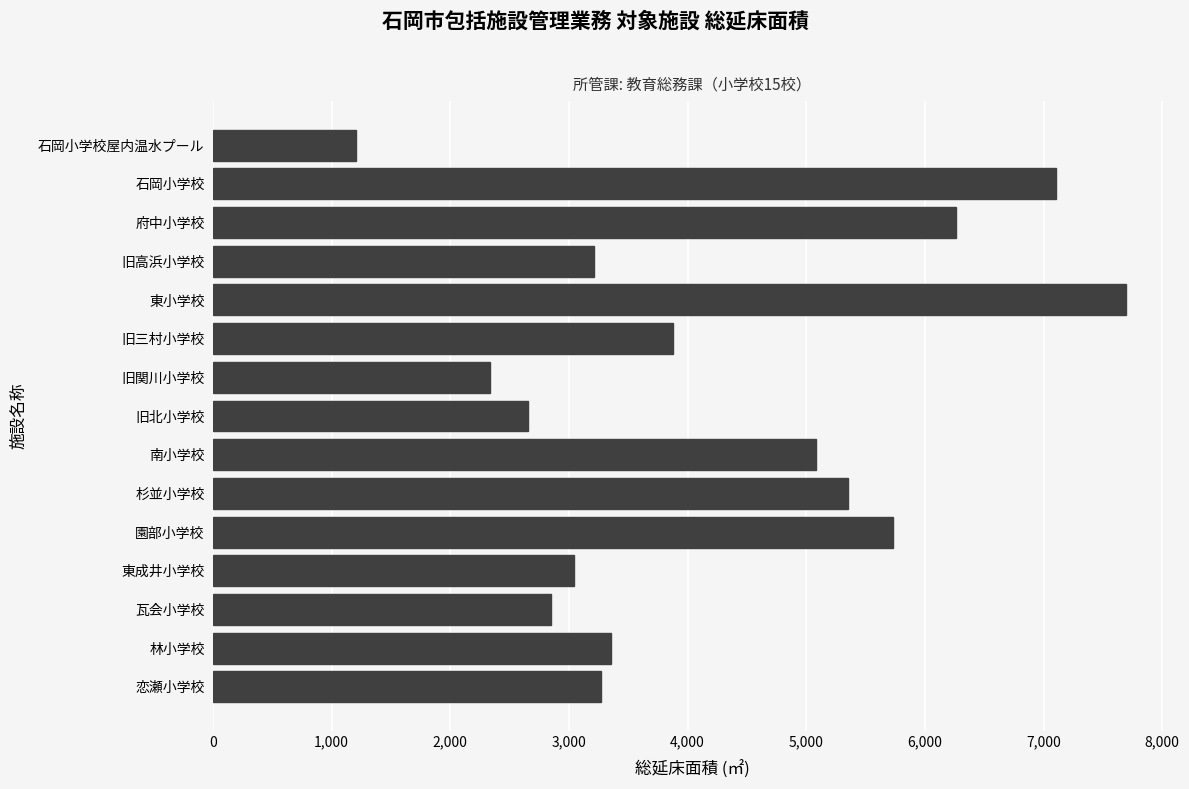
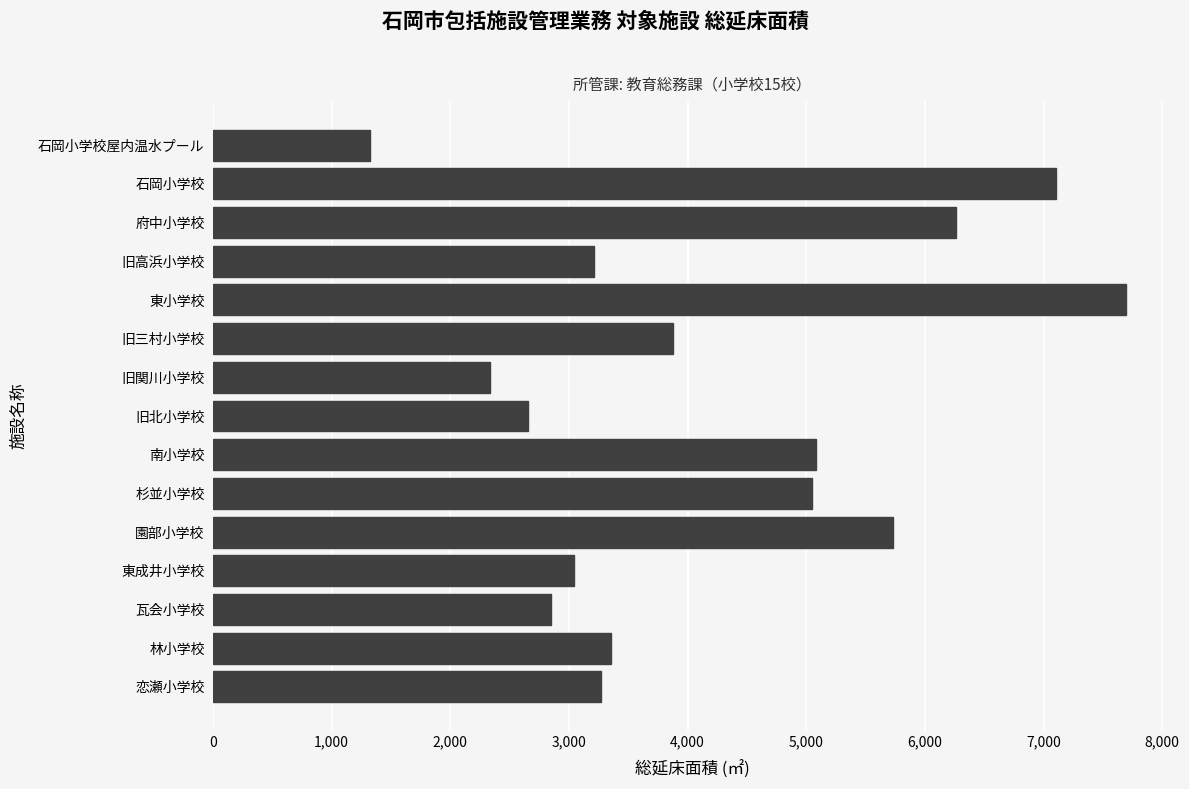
  {
-   "石岡小学校屋内温水プール": "1,210",
+   "石岡小学校屋内温水プール": "1,330",
    "石岡小学校": "7,110",
    "府中小学校": "6,260",
    "旧高浜小学校": "3,210",
    "東小学校": "7,690",
    "旧三村小学校": "3,880",
    "旧関川小学校": "2,330",
    "旧北小学校": "2,650",
    "南小学校": "5,080",
-   "杉並小学校": "5,350",
+   "杉並小学校": "5,050",
    "園部小学校": "5,730",
    "東成井小学校": "3,050",
    "瓦会小学校": "2,850",
    "林小学校": "3,360",
    "恋瀬小学校": "3,270"
  }
